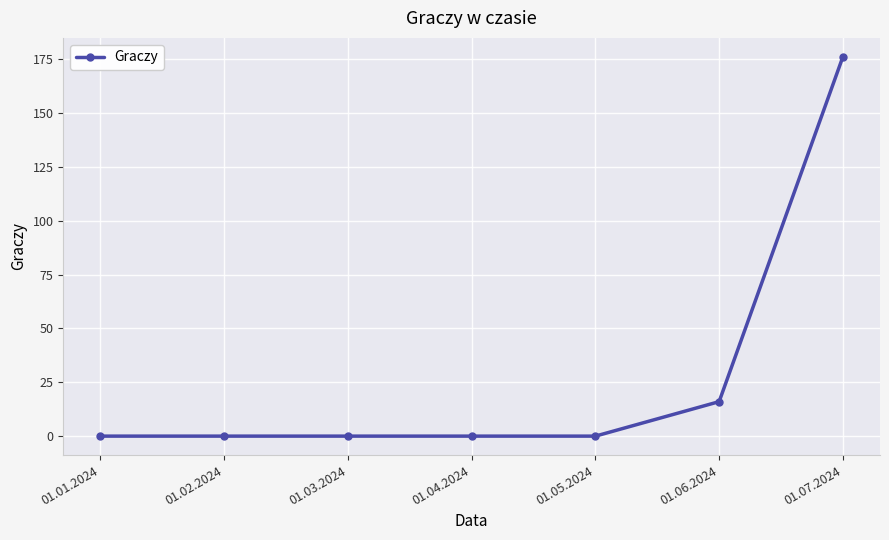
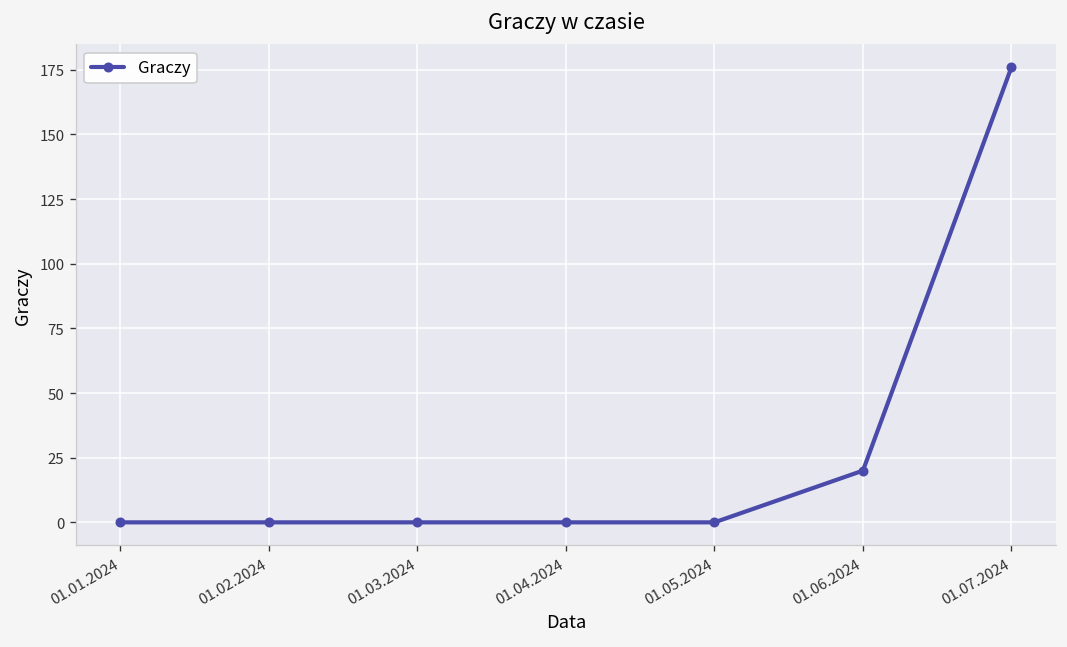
  {
    "01.01.2024": 0,
    "01.02.2024": 0,
    "01.03.2024": 0,
    "01.04.2024": 0,
    "01.05.2024": 0,
-   "01.06.2024": 16,
+   "01.06.2024": 20,
    "01.07.2024": 176
  }
